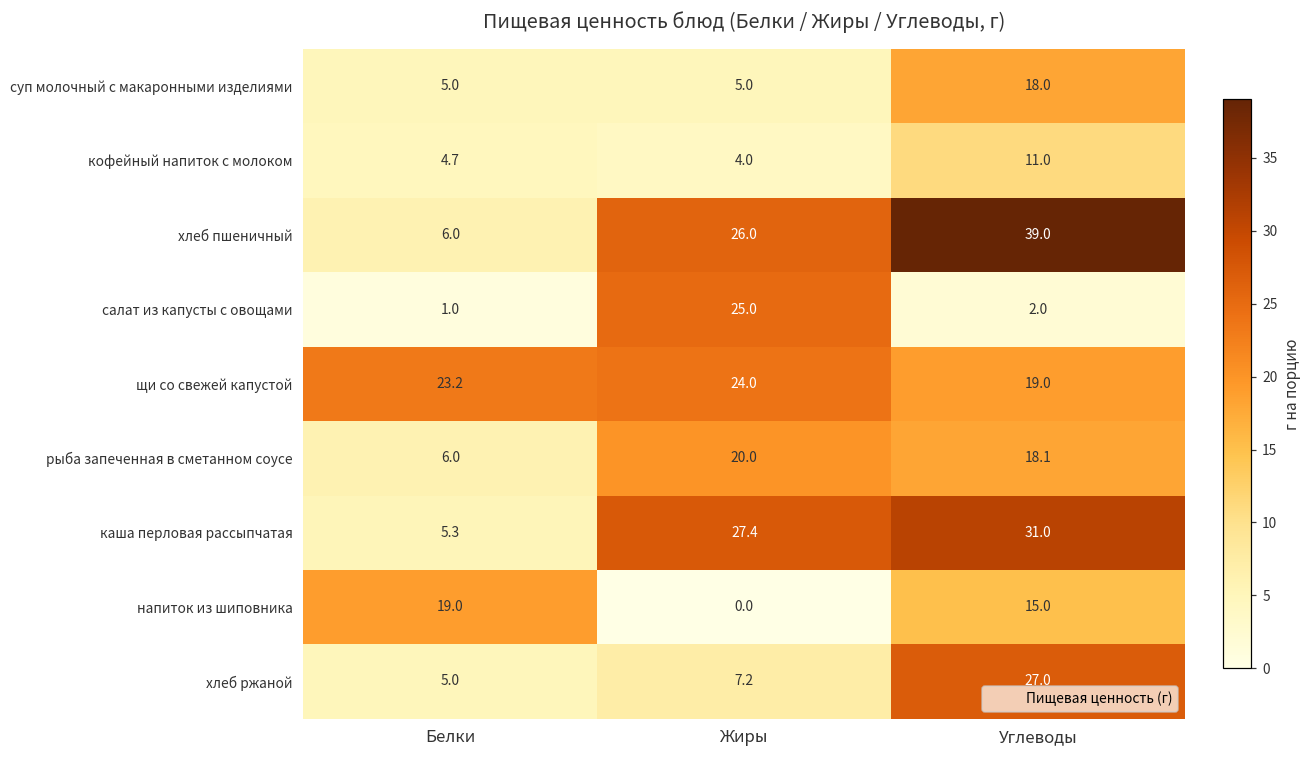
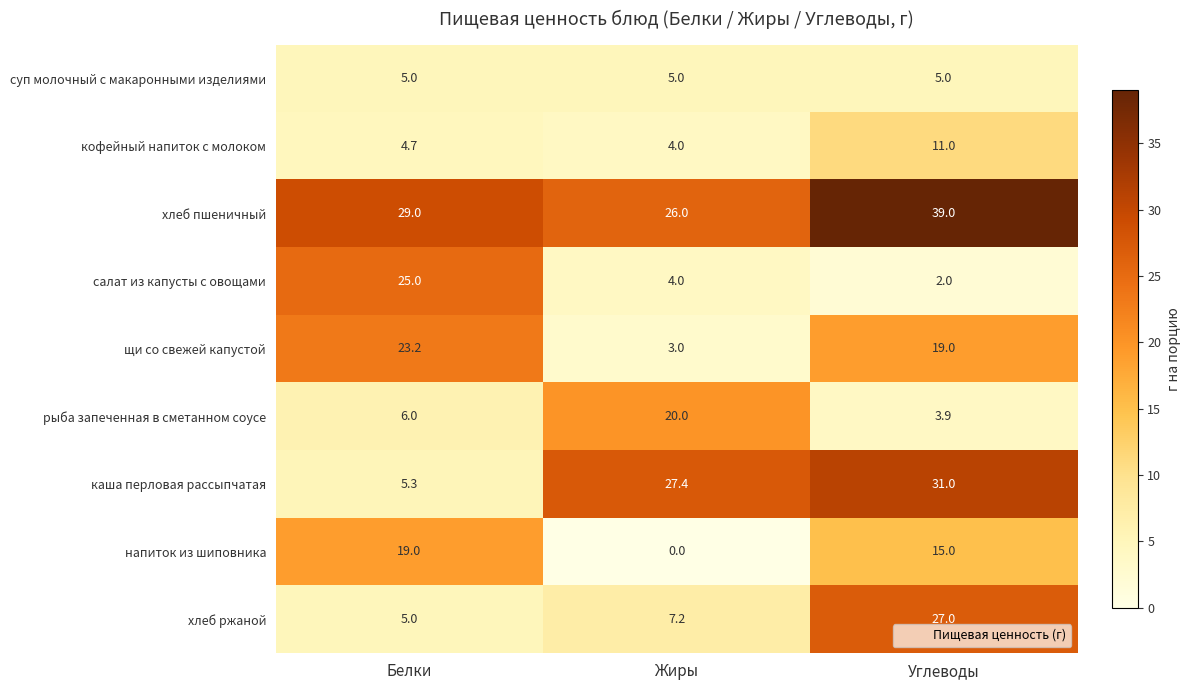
  {
    "суп молочный с макаронными изделиями": {
      "Белки": 5.0,
      "Жиры": 5.0,
-     "Углеводы": 18.0
+     "Углеводы": 5.0
    },
    "кофейный напиток с молоком": {
      "Белки": 4.7,
      "Жиры": 4.0,
      "Углеводы": 11.0
    },
    "хлеб пшеничный": {
-     "Белки": 6.0,
+     "Белки": 29.0,
      "Жиры": 26.0,
      "Углеводы": 39.0
    },
    "салат из капусты с овощами": {
-     "Белки": 1.0,
-     "Жиры": 25.0,
+     "Белки": 25.0,
+     "Жиры": 4.0,
      "Углеводы": 2.0
    },
    "щи со свежей капустой": {
      "Белки": 23.2,
-     "Жиры": 24.0,
+     "Жиры": 3.0,
      "Углеводы": 19.0
    },
    "рыба запеченная в сметанном соусе": {
      "Белки": 6.0,
      "Жиры": 20.0,
-     "Углеводы": 18.1
+     "Углеводы": 3.9
    },
    "каша перловая рассыпчатая": {
      "Белки": 5.3,
      "Жиры": 27.4,
      "Углеводы": 31.0
    },
    "напиток из шиповника": {
      "Белки": 19.0,
      "Жиры": 0.0,
      "Углеводы": 15.0
    },
    "хлеб ржаной": {
      "Белки": 5.0,
      "Жиры": 7.2
    }
  }
